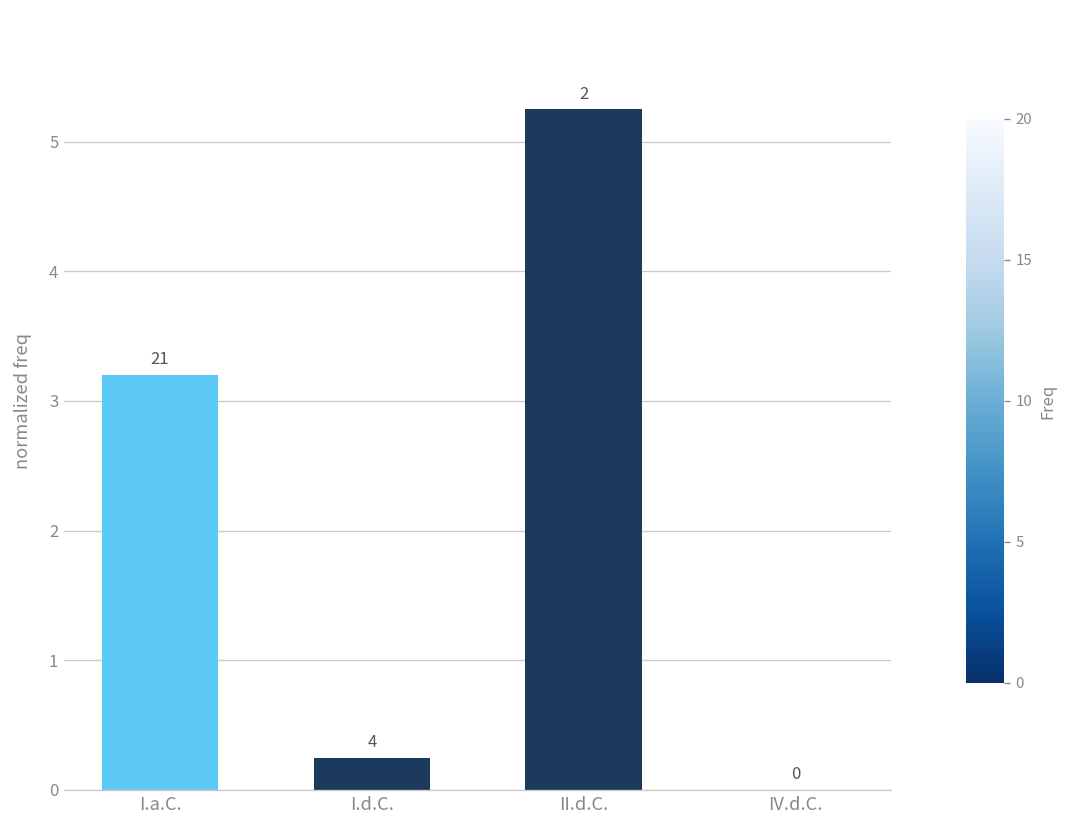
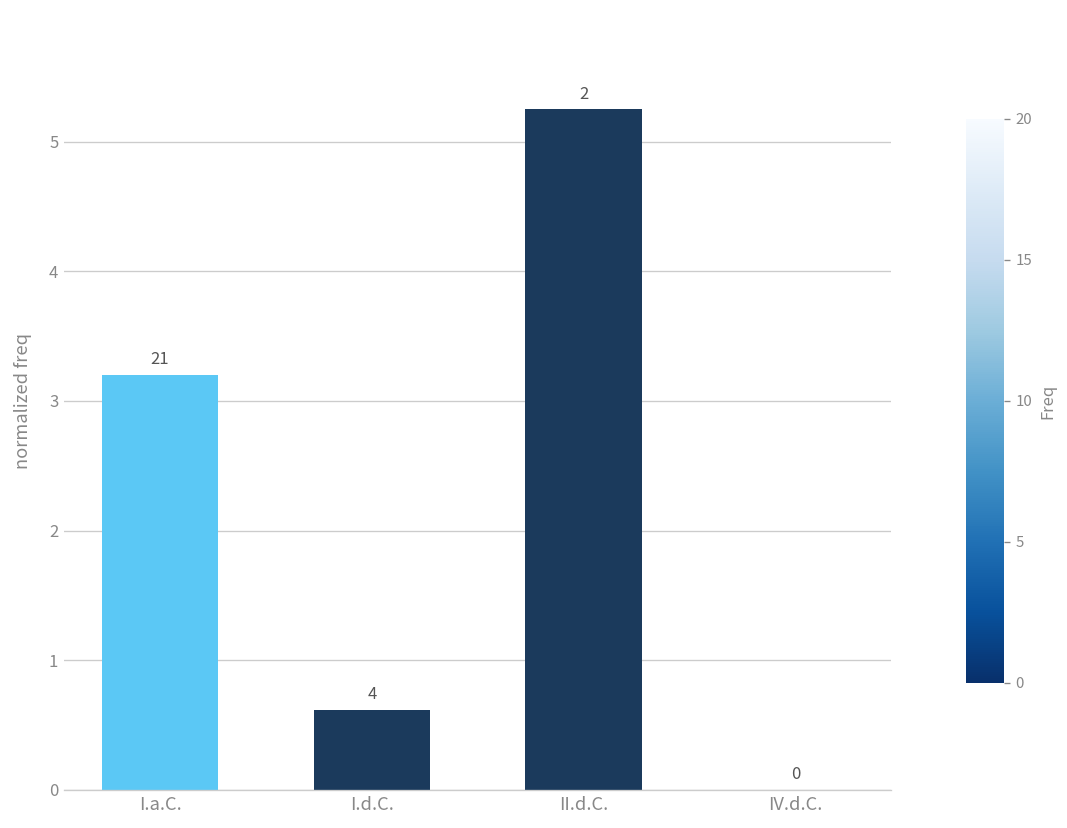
  {
-   "I.d.C.": 0.25
+   "I.d.C.": 0.62
  }
